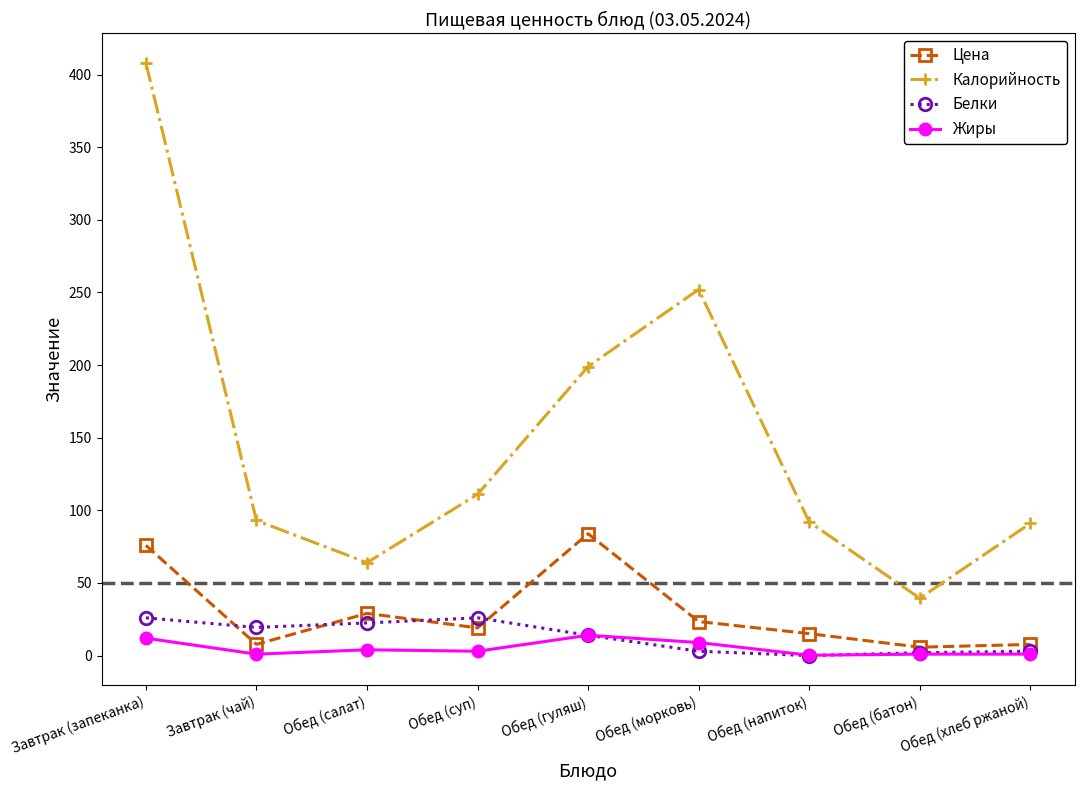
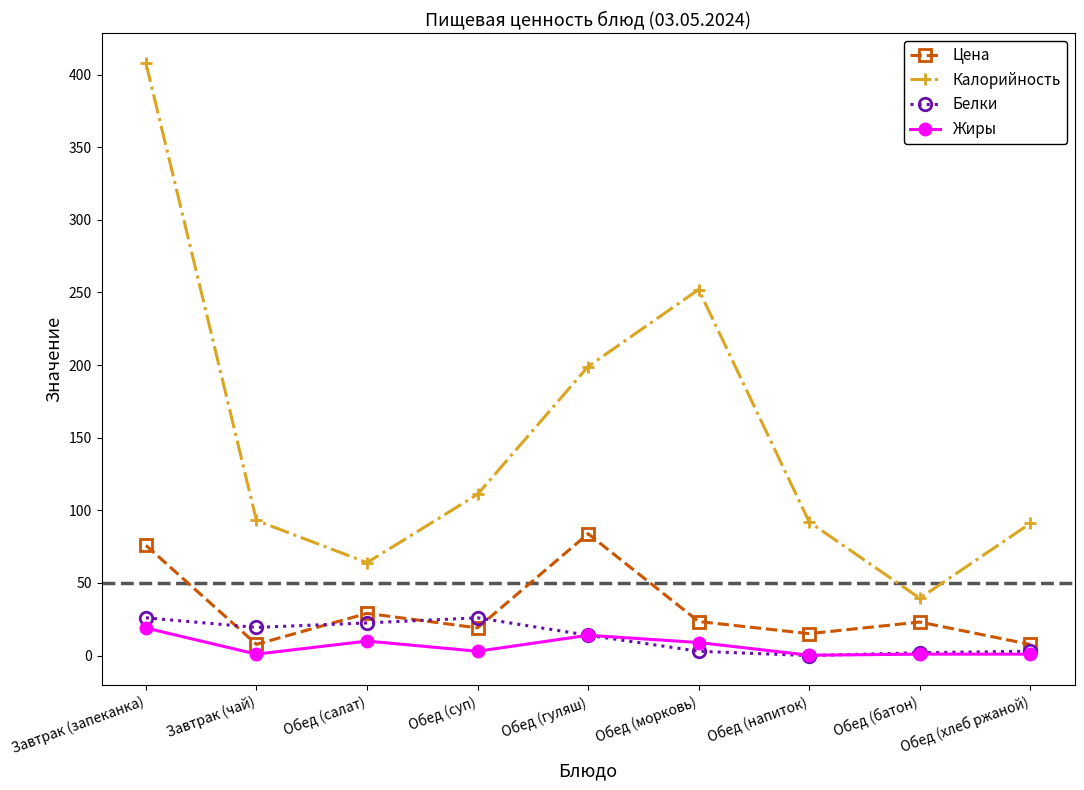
  {
    "Цена": {
      "Завтрак (запеканка)": 76,
      "Завтрак (чай)": 8,
      "Обед (салат)": 29,
      "Обед (суп)": 19,
      "Обед (гуляш)": 84,
      "Обед (морковь)": 23,
      "Обед (напиток)": 15,
-     "Обед (батон)": 6,
+     "Обед (батон)": 23,
      "Обед (хлеб ржаной)": 8
    },
    "Калорийность": {
      "Завтрак (запеканка)": 408,
      "Завтрак (чай)": 93,
      "Обед (салат)": 64,
      "Обед (суп)": 111,
      "Обед (гуляш)": 199,
      "Обед (морковь)": 252,
      "Обед (напиток)": 92,
      "Обед (батон)": 40,
      "Обед (хлеб ржаной)": 91
    },
    "Белки": {
      "Завтрак (запеканка)": 26,
      "Завтрак (чай)": 19,
      "Обед (салат)": 23,
      "Обед (суп)": 26,
      "Обед (морковь)": 3,
      "Обед (хлеб ржаной)": 3
    },
    "Жиры": {
-     "Завтрак (запеканка)": 12,
+     "Завтрак (запеканка)": 19,
      "Завтрак (чай)": 1,
-     "Обед (салат)": 4,
+     "Обед (салат)": 10,
      "Обед (суп)": 3,
      "Обед (морковь)": 9,
      "Обед (хлеб ржаной)": 1
    }
  }
